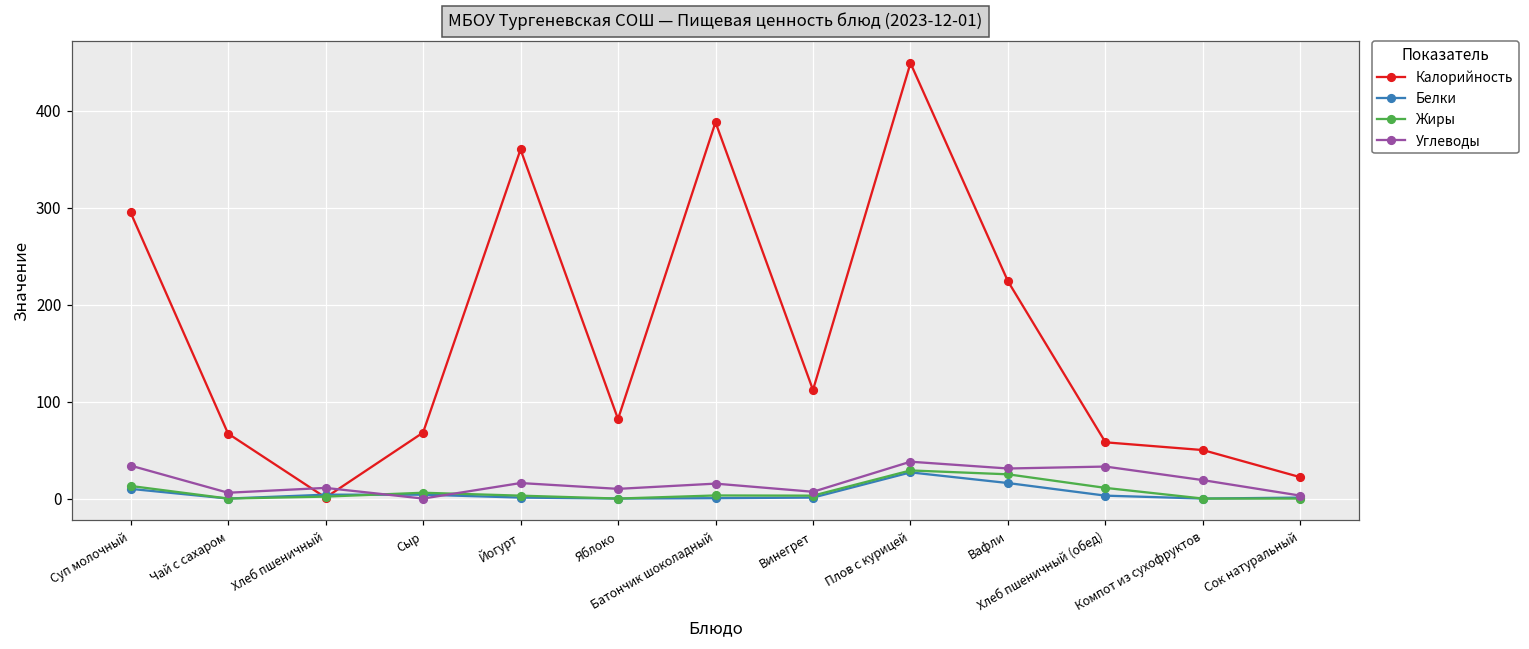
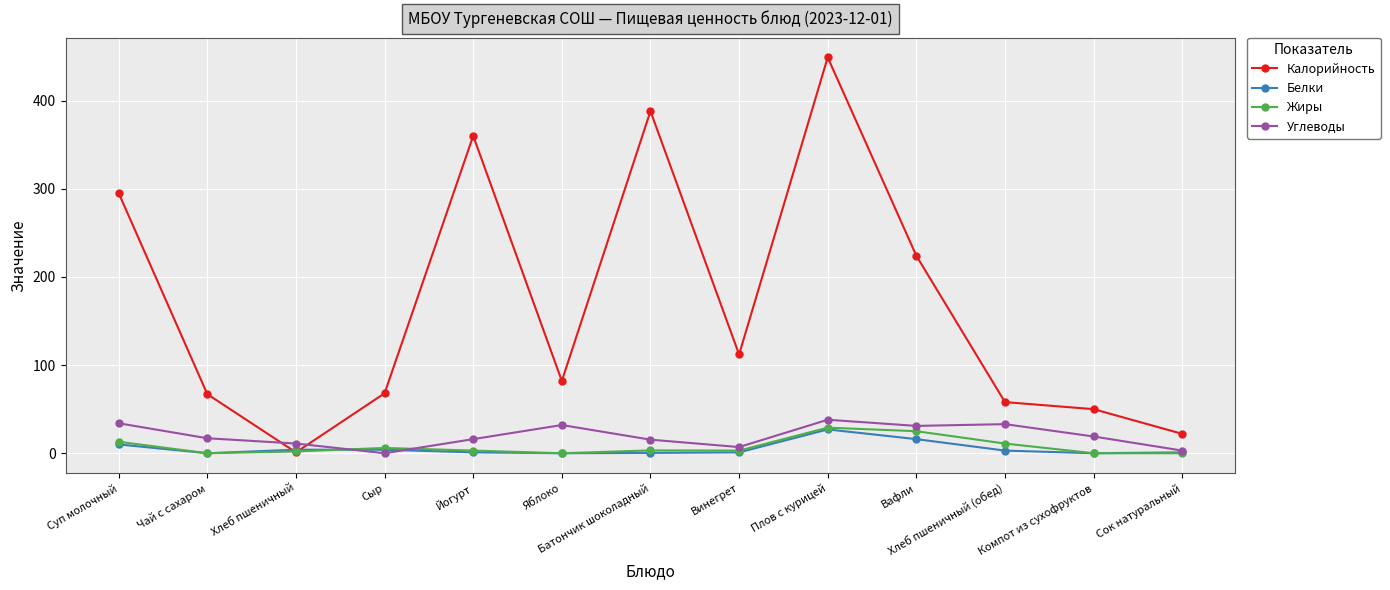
  {
    "Калорийность": {
      "Суп молочный": 300,
      "Чай с сахаром": 70,
      "Сыр": 70,
      "Йогурт": 360,
      "Яблоко": 80,
      "Батончик шоколадный": 390,
      "Винегрет": 110,
      "Плов с курицей": 450,
      "Вафли": 220,
      "Хлеб пшеничный (обед)": 60,
      "Компот из сухофруктов": 50,
      "Сок натуральный": 20
    },
    "Белки": {
      "Суп молочный": 10,
      "Вафли": 20,
      "Хлеб пшеничный (обед)": 0
    },
    "Жиры": {
      "Суп молочный": 10,
      "Вафли": 30,
      "Хлеб пшеничный (обед)": 10
    },
    "Углеводы": {
      "Суп молочный": 30,
-     "Чай с сахаром": 10,
+     "Чай с сахаром": 20,
      "Хлеб пшеничный": 10,
      "Сыр": 0,
      "Йогурт": 20,
-     "Яблоко": 10,
+     "Яблоко": 30,
      "Батончик шоколадный": 20,
      "Винегрет": 10,
      "Плов с курицей": 40,
      "Вафли": 30,
      "Хлеб пшеничный (обед)": 30,
      "Компот из сухофруктов": 20
    }
  }
